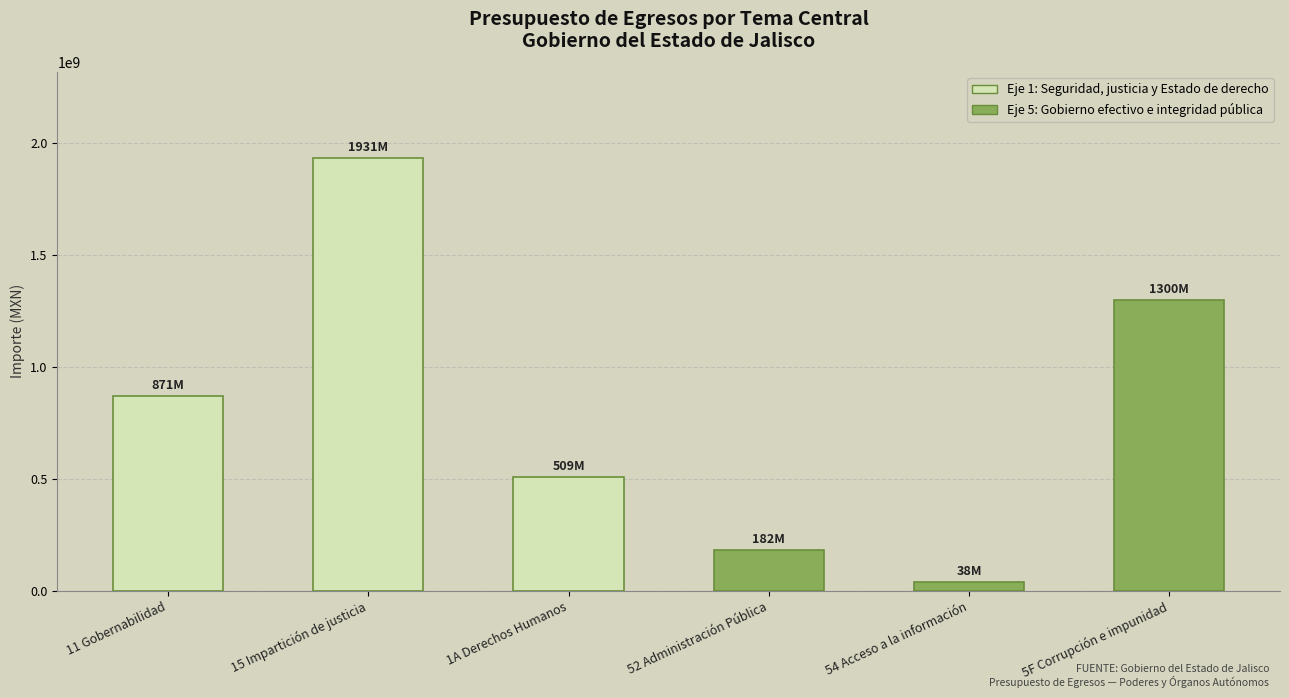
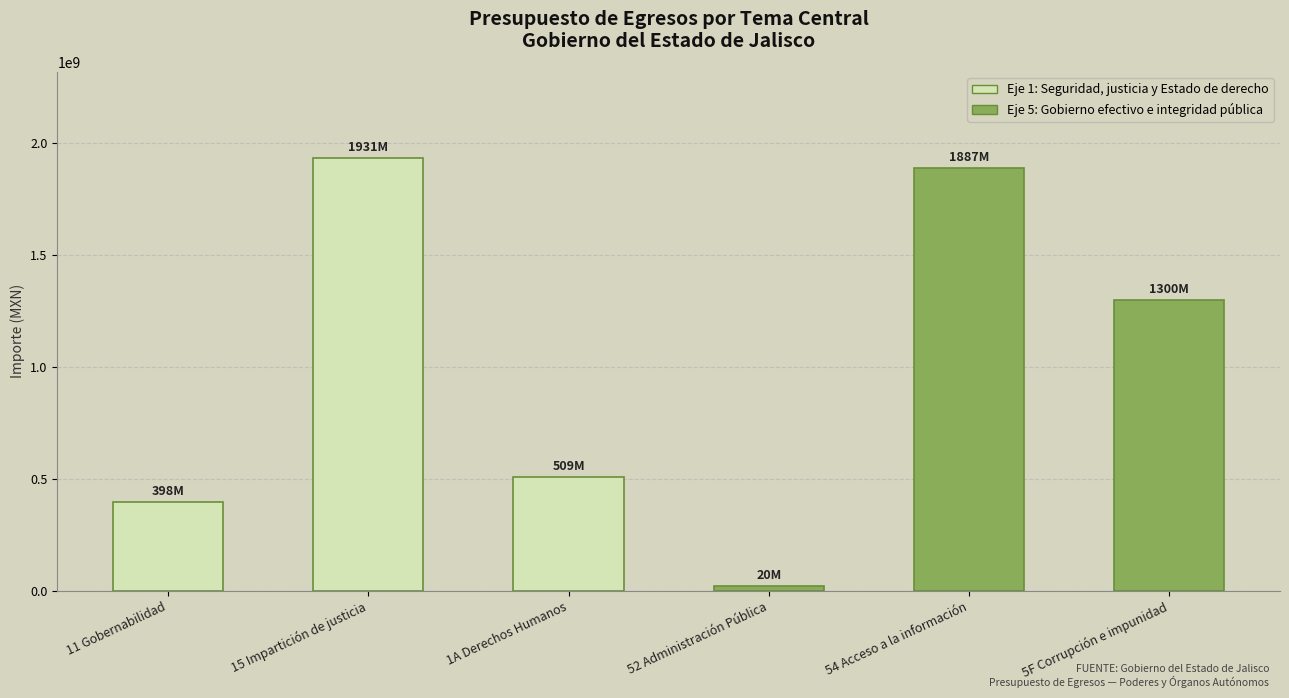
  {
-   "11 Gobernabilidad": "871M",
+   "11 Gobernabilidad": "398M",
    "15 Impartición de justicia": "1931M",
    "1A Derechos Humanos": "509M",
-   "52 Administración Pública": "182M",
-   "54 Acceso a la información": "38M",
+   "52 Administración Pública": "20M",
+   "54 Acceso a la información": "1887M",
    "5F Corrupción e impunidad": "1300M"
  }
